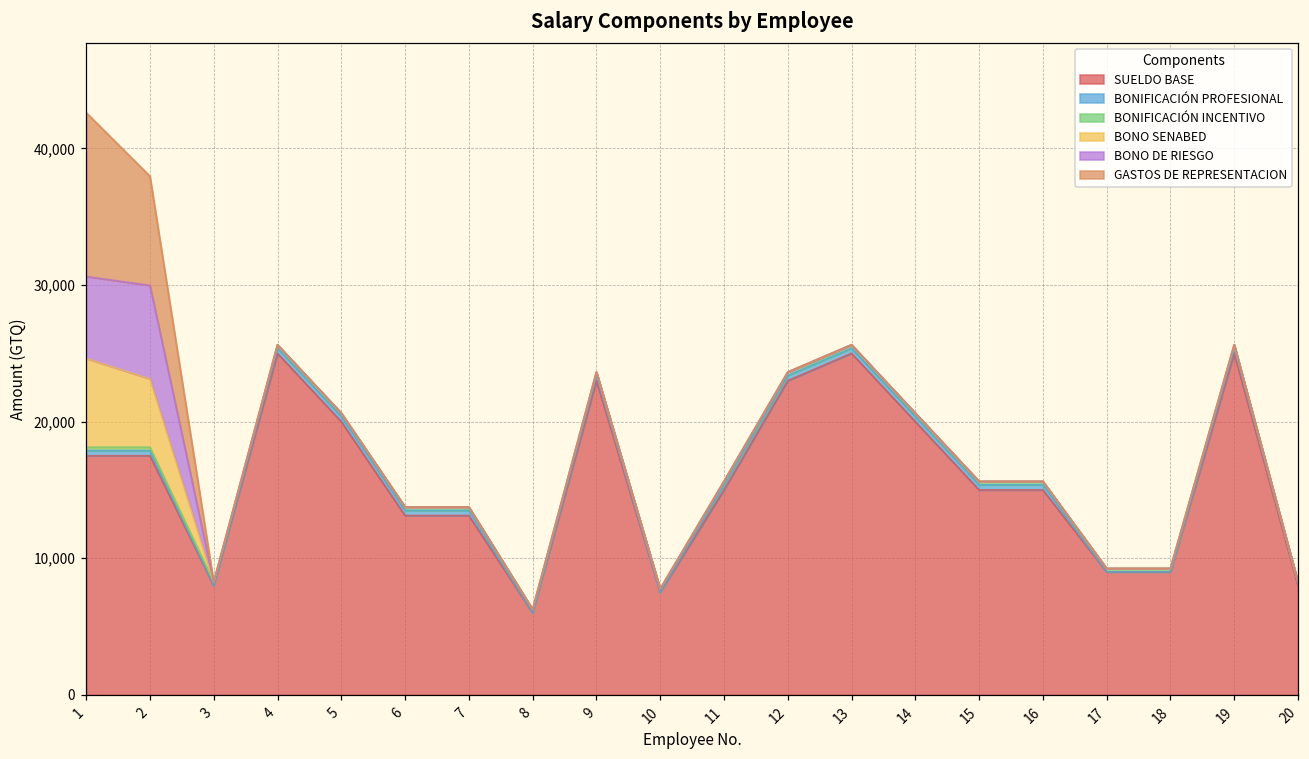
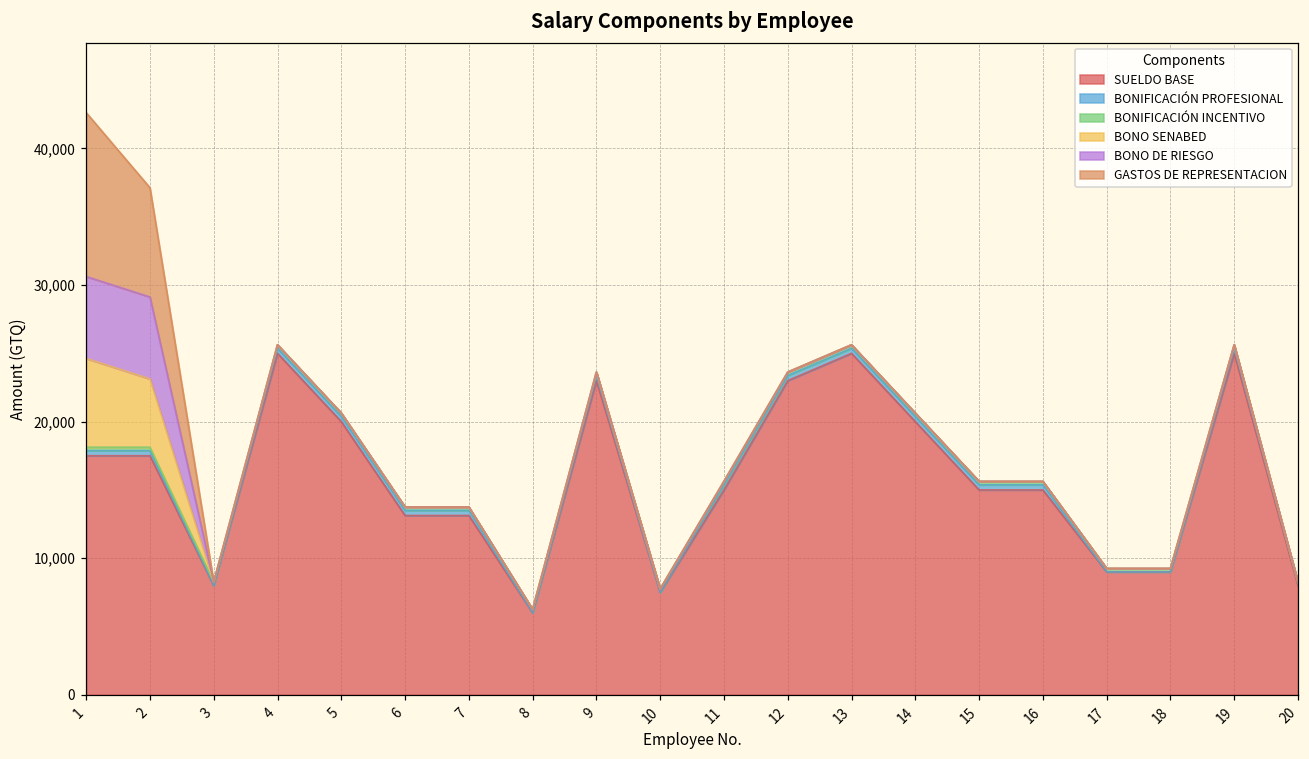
  {
    "BONIFICACIÓN PROFESIONAL": {
      "1": "400",
      "2": "400",
      "4": "400",
      "5": "400",
      "6": "400",
      "7": "400",
      "9": "400",
      "11": "400",
      "12": "400",
      "13": "400",
      "14": "400",
      "15": "400",
      "16": "400",
      "19": "400"
    },
    "BONIFICACIÓN INCENTIVO": {
      "1": "300",
      "2": "300"
    },
    "BONO DE RIESGO": {
      "1": "6,000",
-     "2": "6,800"
+     "2": "6,000"
    }
  }
